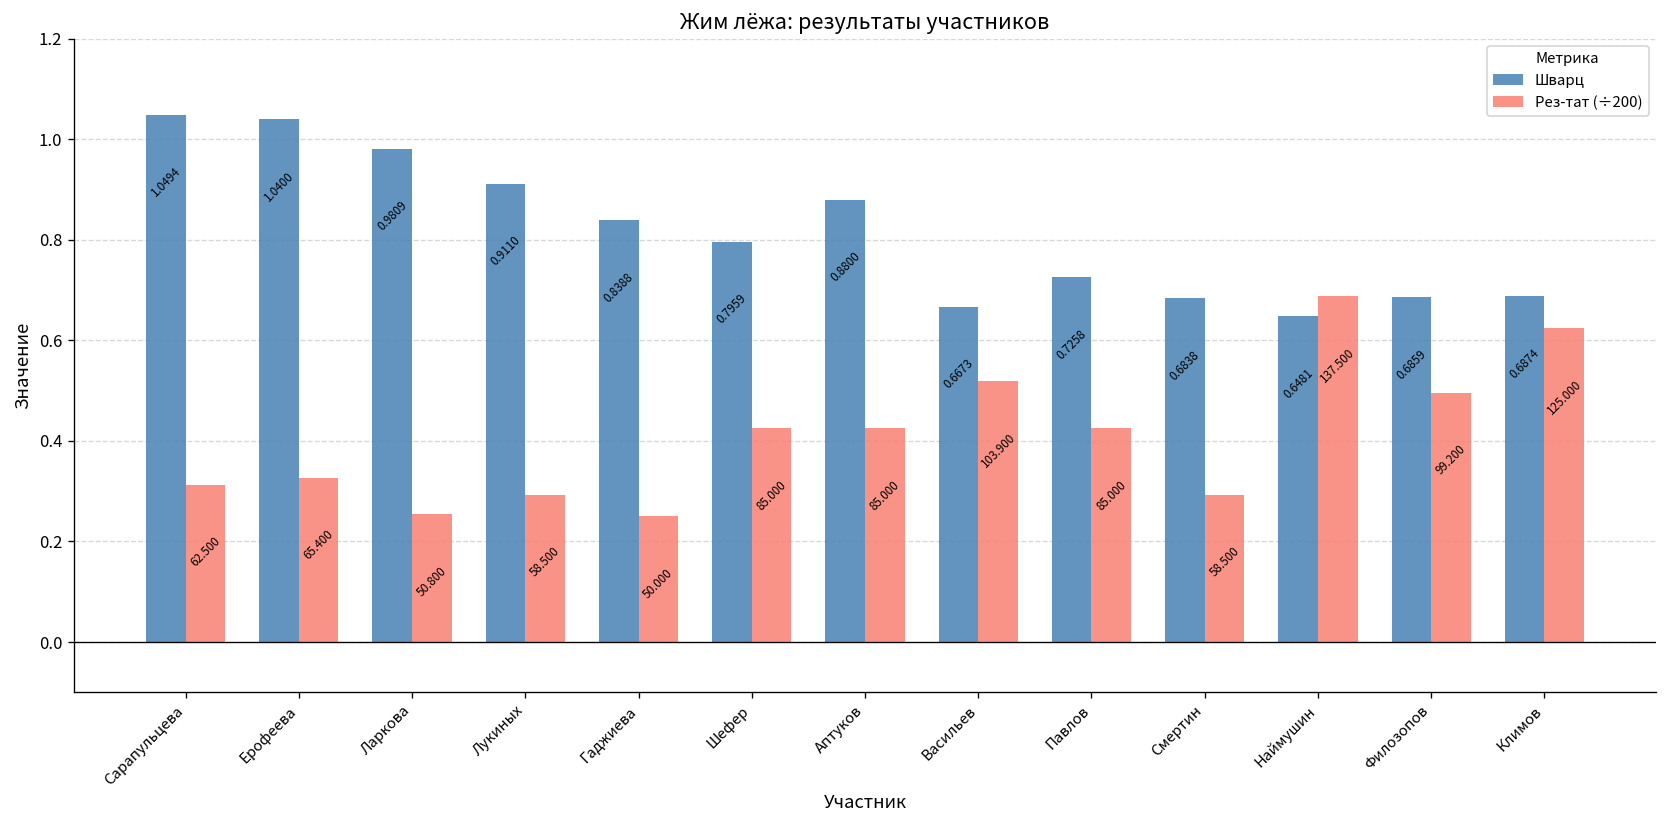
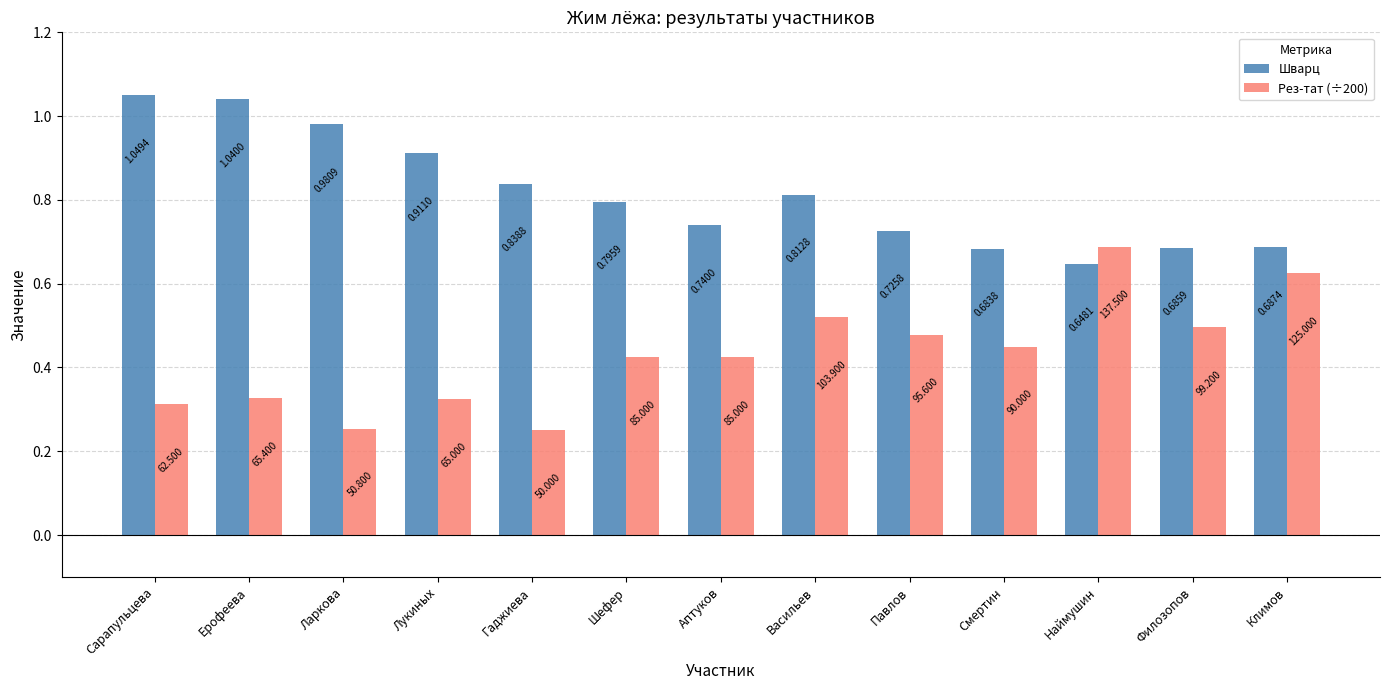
  {
    "Шварц": {
      "Сарапульцева": 1.0494,
      "Ерофеева": 1.0400,
      "Ларкова": 0.9809,
      "Лукиных": 0.9110,
      "Гаджиева": 0.8388,
      "Шефер": 0.7959,
-     "Аптуков": 0.8800,
-     "Васильев": 0.6673,
+     "Аптуков": 0.7400,
+     "Васильев": 0.8128,
      "Павлов": 0.7258,
      "Смертин": 0.6838,
      "Наймушин": 0.6481,
      "Филозопов": 0.6859,
      "Климов": 0.6874
    },
    "Рез-тат (÷200)": {
-     "Лукиных": 58.500,
-     "Павлов": 85.000,
-     "Смертин": 58.500
+     "Лукиных": 65.000,
+     "Павлов": 95.600,
+     "Смертин": 90.000
    }
  }
